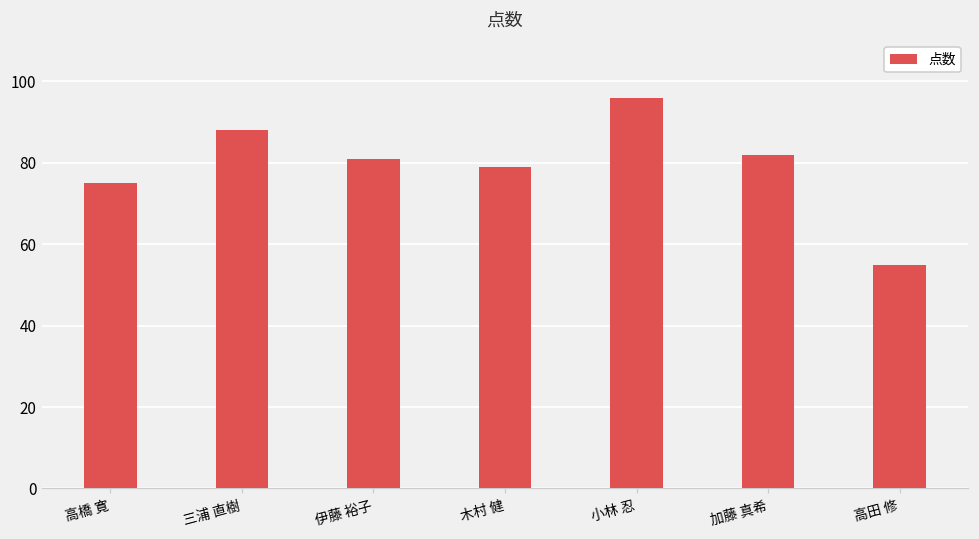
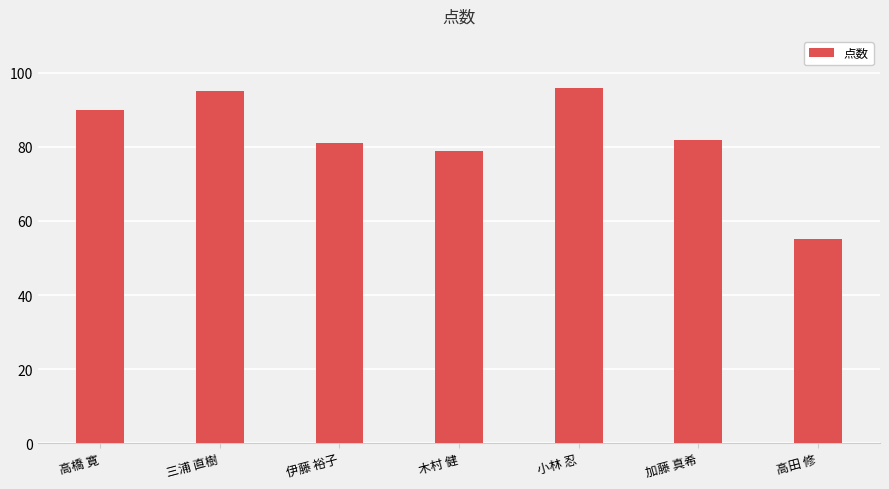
  {
-   "高橋 寛": 75,
-   "三浦 直樹": 88,
+   "高橋 寛": 90,
+   "三浦 直樹": 95,
    "伊藤 裕子": 81,
    "木村 健": 79,
    "小林 忍": 96,
    "加藤 真希": 82,
    "高田 修": 55
  }
